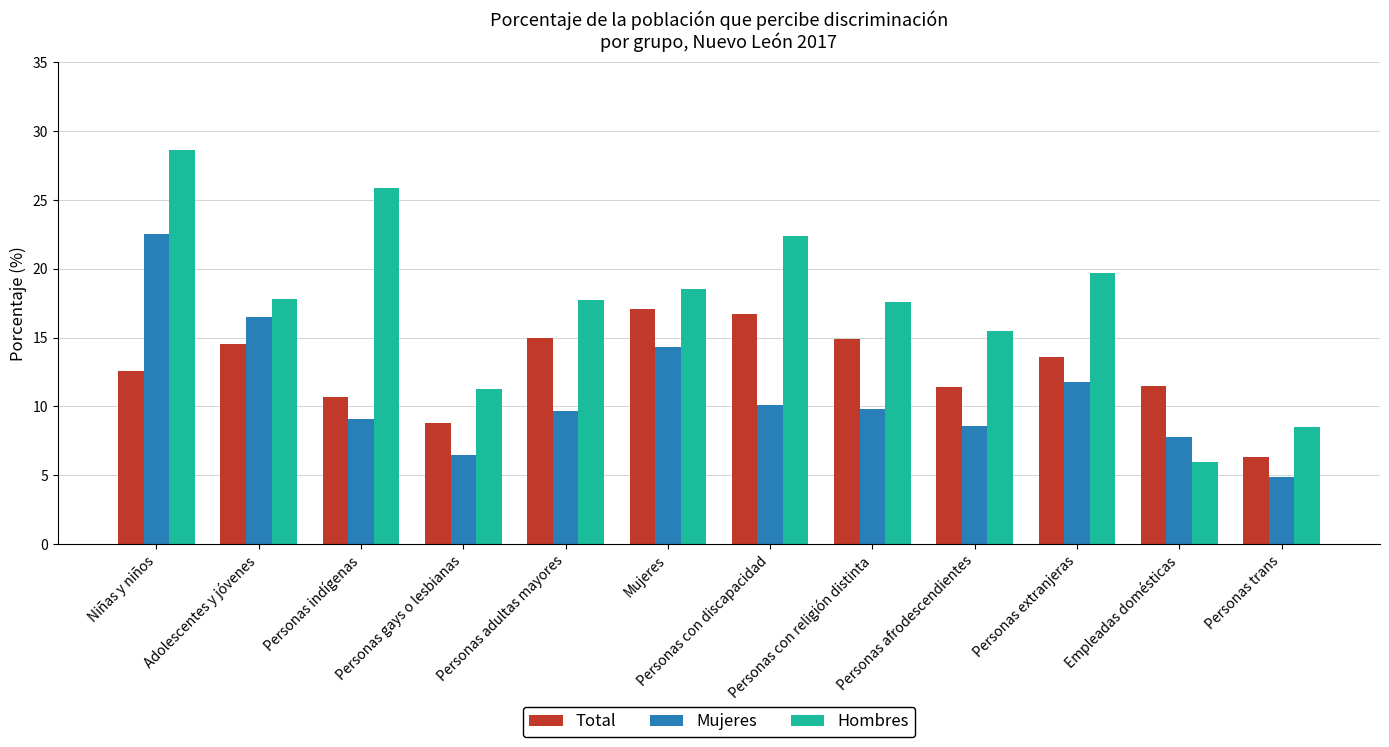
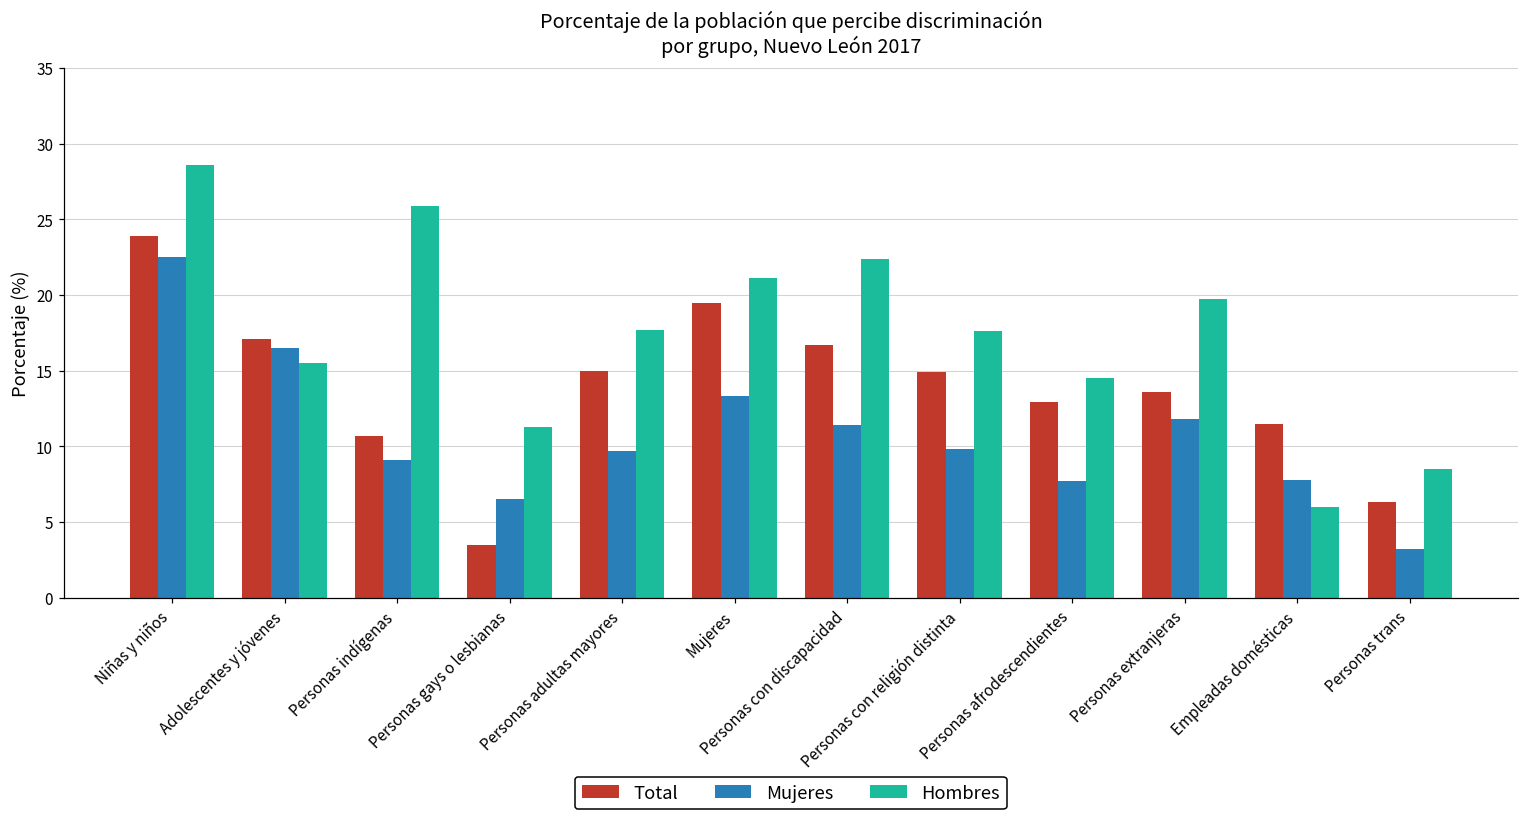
  {
    "Total": {
-     "Niñas y niños": 12.6,
-     "Adolescentes y jóvenes": 14.5,
+     "Niñas y niños": 23.9,
+     "Adolescentes y jóvenes": 17.1,
      "Personas indígenas": 10.7,
-     "Personas gays o lesbianas": 8.8,
+     "Personas gays o lesbianas": 3.5,
      "Personas adultas mayores": 15.0,
-     "Mujeres": 17.1,
+     "Mujeres": 19.5,
      "Personas con discapacidad": 16.7,
      "Personas con religión distinta": 14.9,
-     "Personas afrodescendientes": 11.4,
+     "Personas afrodescendientes": 12.9,
      "Personas extranjeras": 13.6,
      "Empleadas domésticas": 11.5,
      "Personas trans": 6.3
    },
    "Mujeres": {
      "Niñas y niños": 22.5,
      "Adolescentes y jóvenes": 16.5,
      "Personas indígenas": 9.1,
      "Personas gays o lesbianas": 6.5,
      "Personas adultas mayores": 9.7,
-     "Mujeres": 14.3,
-     "Personas con discapacidad": 10.1,
+     "Mujeres": 13.3,
+     "Personas con discapacidad": 11.4,
      "Personas con religión distinta": 9.8,
-     "Personas afrodescendientes": 8.6,
+     "Personas afrodescendientes": 7.7,
      "Personas extranjeras": 11.8,
      "Empleadas domésticas": 7.8,
-     "Personas trans": 4.9
+     "Personas trans": 3.2
    },
    "Hombres": {
      "Niñas y niños": 28.6,
-     "Adolescentes y jóvenes": 17.8,
+     "Adolescentes y jóvenes": 15.5,
      "Personas indígenas": 25.9,
      "Personas gays o lesbianas": 11.3,
      "Personas adultas mayores": 17.7,
-     "Mujeres": 18.5,
+     "Mujeres": 21.1,
      "Personas con discapacidad": 22.4,
      "Personas con religión distinta": 17.6,
-     "Personas afrodescendientes": 15.5,
+     "Personas afrodescendientes": 14.5,
      "Personas extranjeras": 19.7,
      "Empleadas domésticas": 6.0,
      "Personas trans": 8.5
    }
  }
